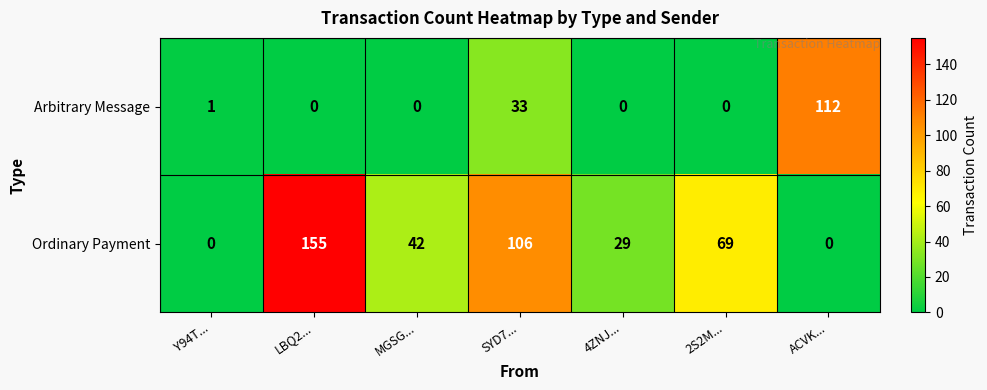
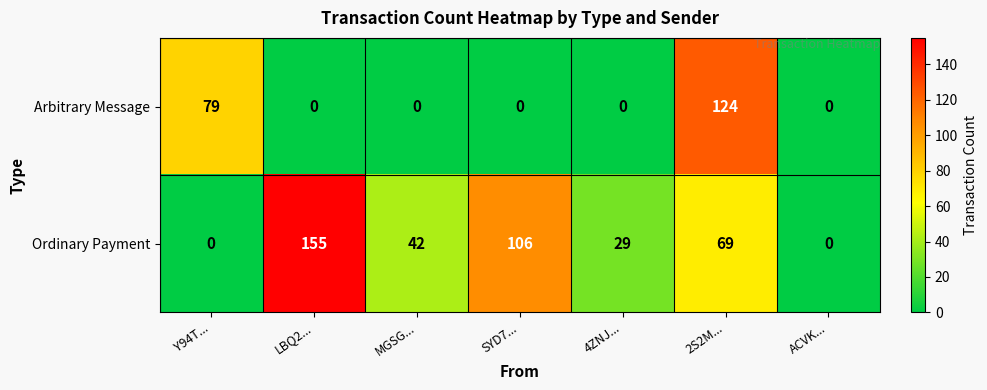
  {
    "Arbitrary Message": {
-     "Y94T...": 1,
+     "Y94T...": 79,
      "LBQ2...": 0,
      "MGSG...": 0,
-     "SYD7...": 33,
+     "SYD7...": 0,
      "4ZNJ...": 0,
-     "2S2M...": 0,
-     "ACVK...": 112
+     "2S2M...": 124,
+     "ACVK...": 0
    },
    "Ordinary Payment": {
      "Y94T...": 0,
      "LBQ2...": 155,
      "MGSG...": 42,
      "SYD7...": 106,
      "4ZNJ...": 29,
      "2S2M...": 69,
      "ACVK...": 0
    }
  }
